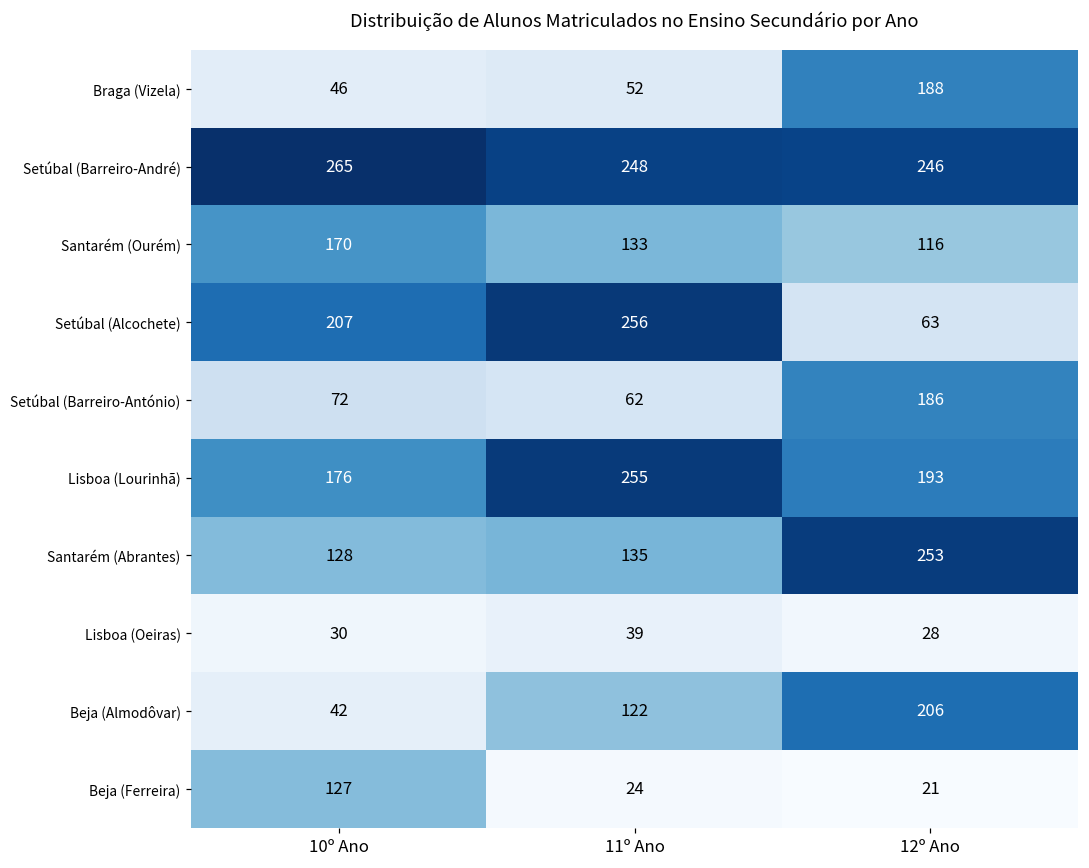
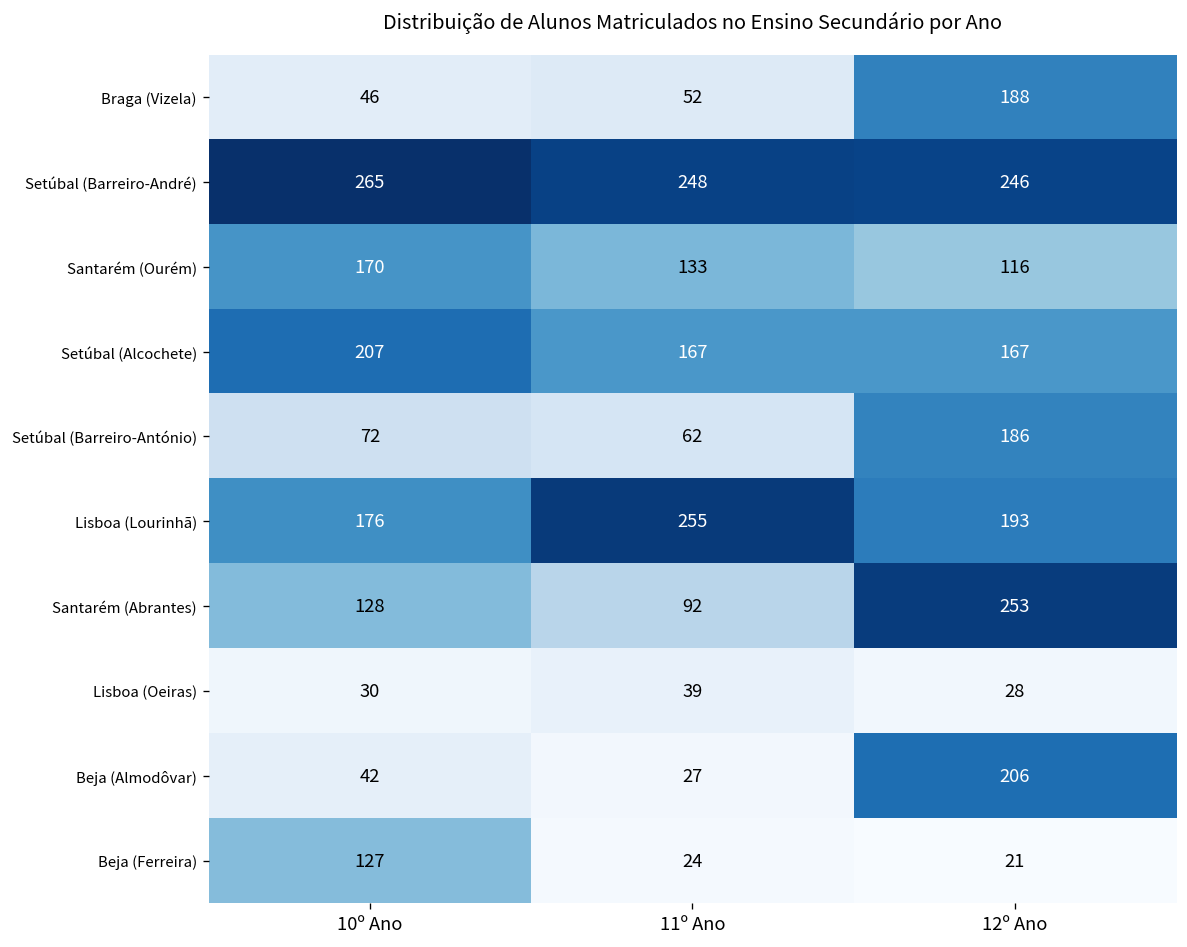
  {
    "Braga (Vizela)": {
      "10º Ano": 46,
      "11º Ano": 52,
      "12º Ano": 188
    },
    "Setúbal (Barreiro-André)": {
      "10º Ano": 265,
      "11º Ano": 248,
      "12º Ano": 246
    },
    "Santarém (Ourém)": {
      "10º Ano": 170,
      "11º Ano": 133,
      "12º Ano": 116
    },
    "Setúbal (Alcochete)": {
      "10º Ano": 207,
-     "11º Ano": 256,
-     "12º Ano": 63
+     "11º Ano": 167,
+     "12º Ano": 167
    },
    "Setúbal (Barreiro-António)": {
      "10º Ano": 72,
      "11º Ano": 62,
      "12º Ano": 186
    },
    "Lisboa (Lourinhã)": {
      "10º Ano": 176,
      "11º Ano": 255,
      "12º Ano": 193
    },
    "Santarém (Abrantes)": {
      "10º Ano": 128,
-     "11º Ano": 135,
+     "11º Ano": 92,
      "12º Ano": 253
    },
    "Lisboa (Oeiras)": {
      "10º Ano": 30,
      "11º Ano": 39,
      "12º Ano": 28
    },
    "Beja (Almodôvar)": {
      "10º Ano": 42,
-     "11º Ano": 122,
+     "11º Ano": 27,
      "12º Ano": 206
    },
    "Beja (Ferreira)": {
      "10º Ano": 127,
      "11º Ano": 24,
      "12º Ano": 21
    }
  }
